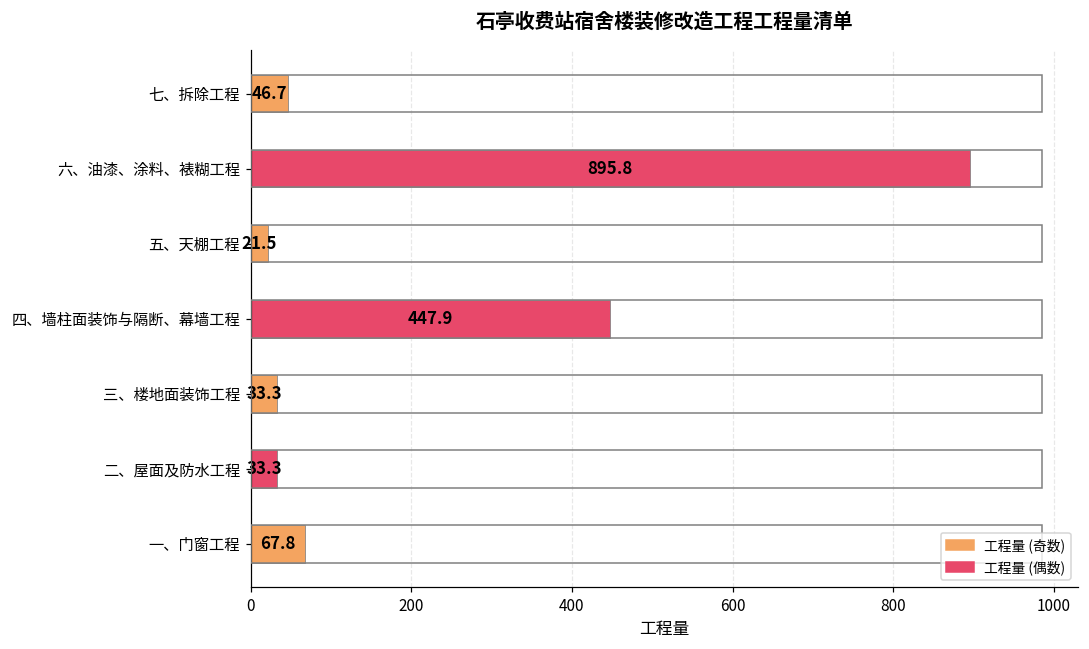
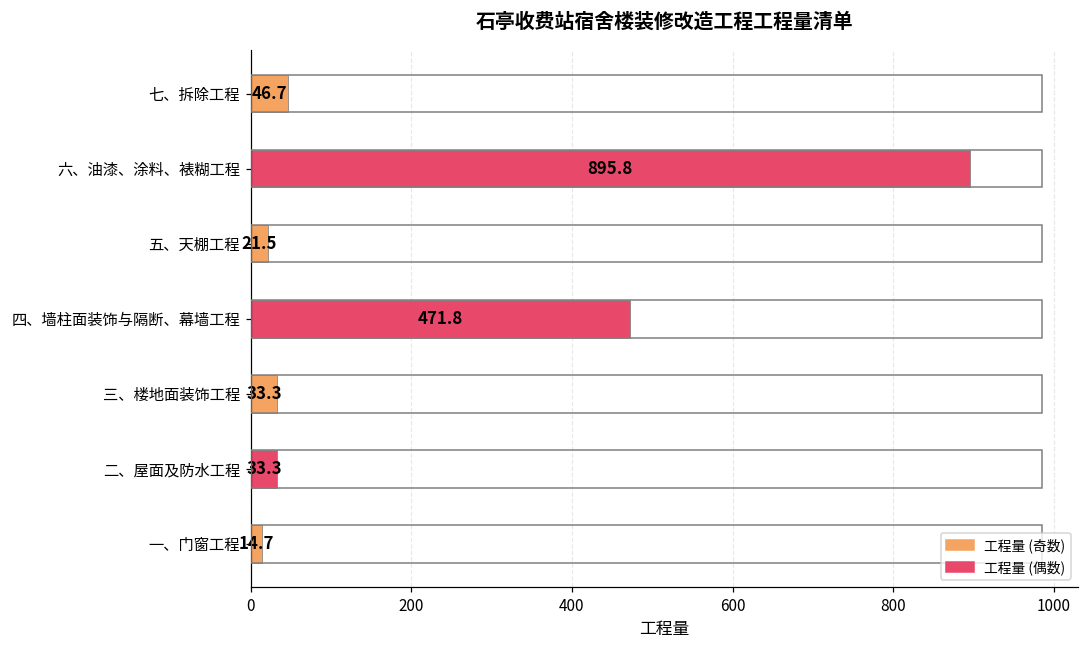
  {
    "七、拆除工程": 46.7,
    "六、油漆、涂料、裱糊工程": 895.8,
    "五、天棚工程": 21.5,
-   "四、墙柱面装饰与隔断、幕墙工程": 447.9,
+   "四、墙柱面装饰与隔断、幕墙工程": 471.8,
    "三、楼地面装饰工程": 33.3,
    "二、屋面及防水工程": 33.3,
-   "一、门窗工程": 67.8
+   "一、门窗工程": 14.7
  }
